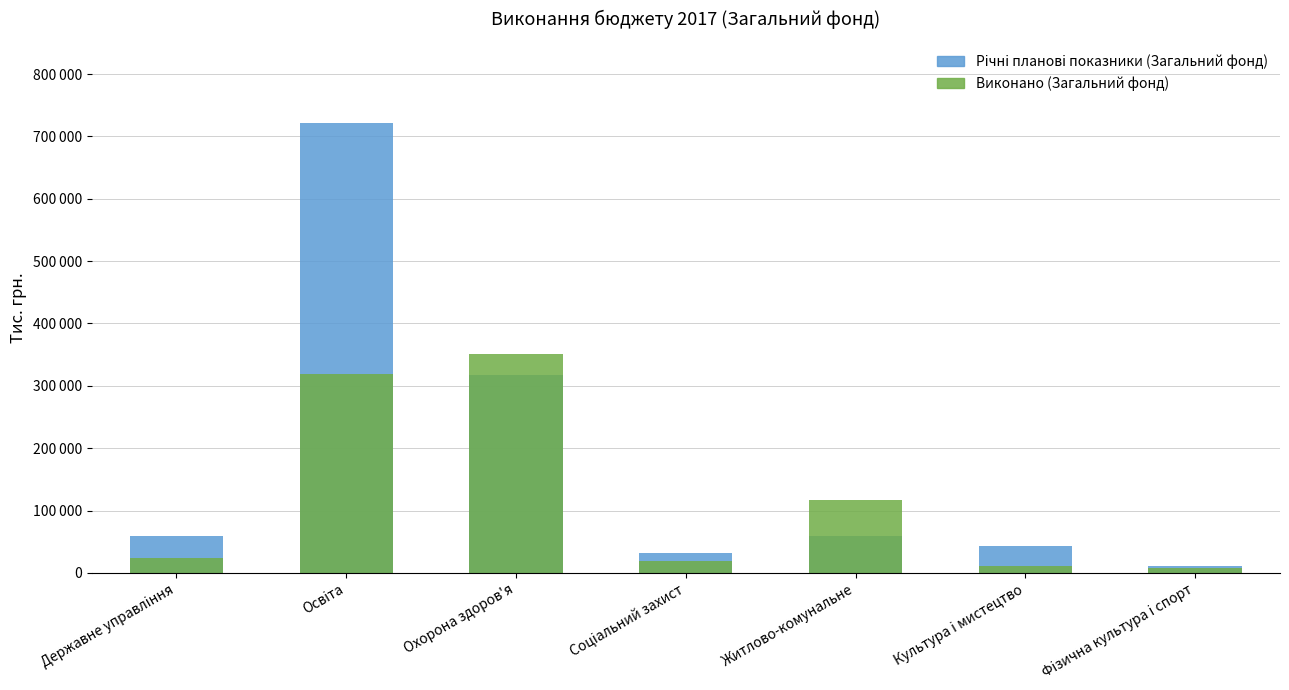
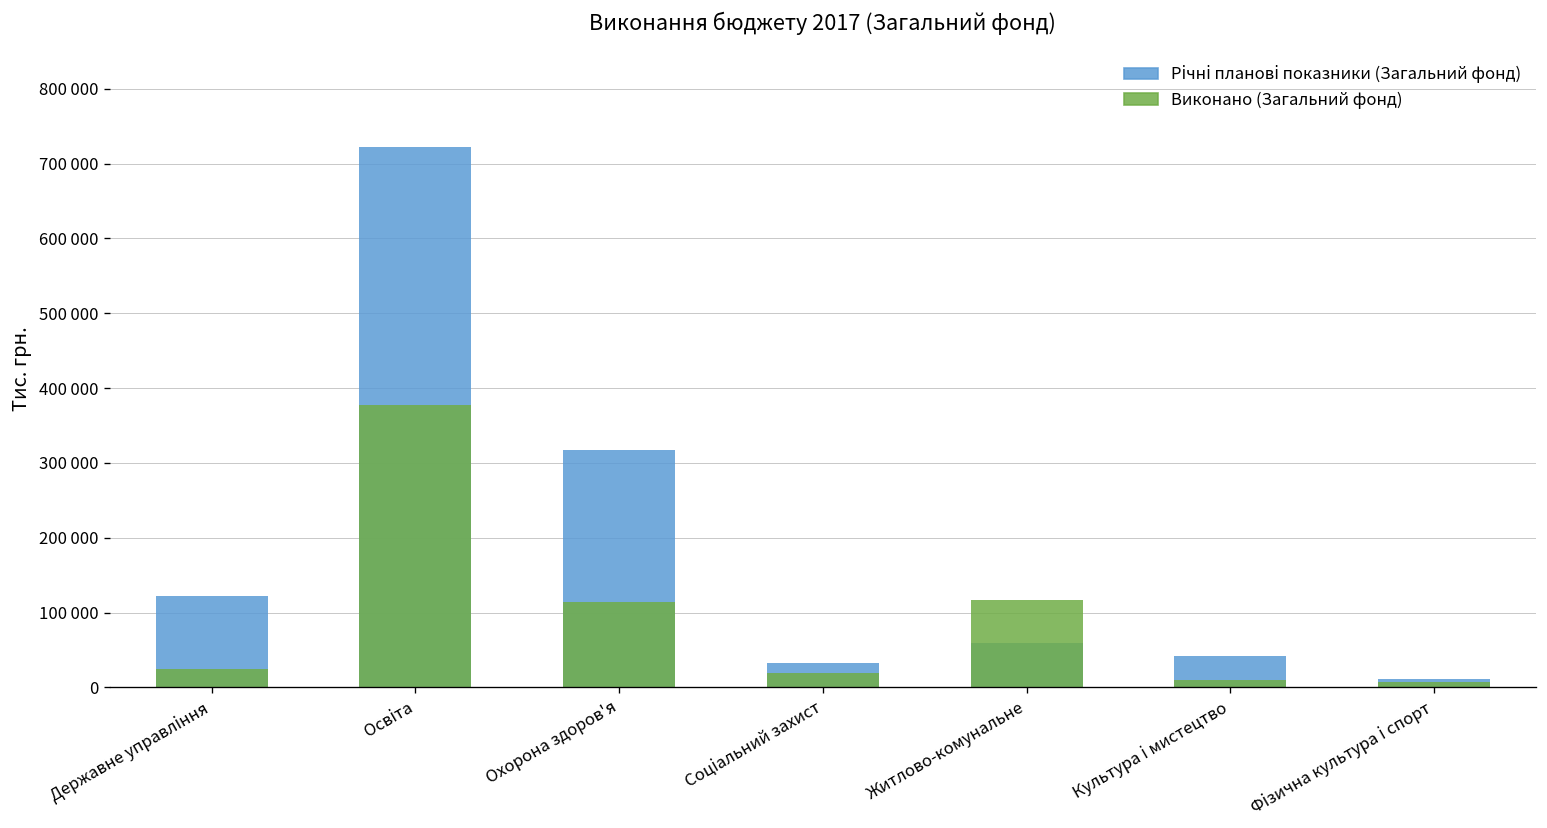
  {
    "Річні планові показники (Загальний фонд)": {
-     "Державне управління": 60000,
+     "Державне управління": 120000,
      "Освіта": 720000,
      "Соціальний захист": 30000,
      "Культура і мистецтво": 40000,
      "Фізична культура і спорт": 10000
    },
    "Виконано (Загальний фонд)": {
-     "Освіта": 320000,
-     "Охорона здоров'я": 350000,
+     "Освіта": 380000,
+     "Охорона здоров'я": 110000,
      "Житлово-комунальне": 120000
    }
  }
